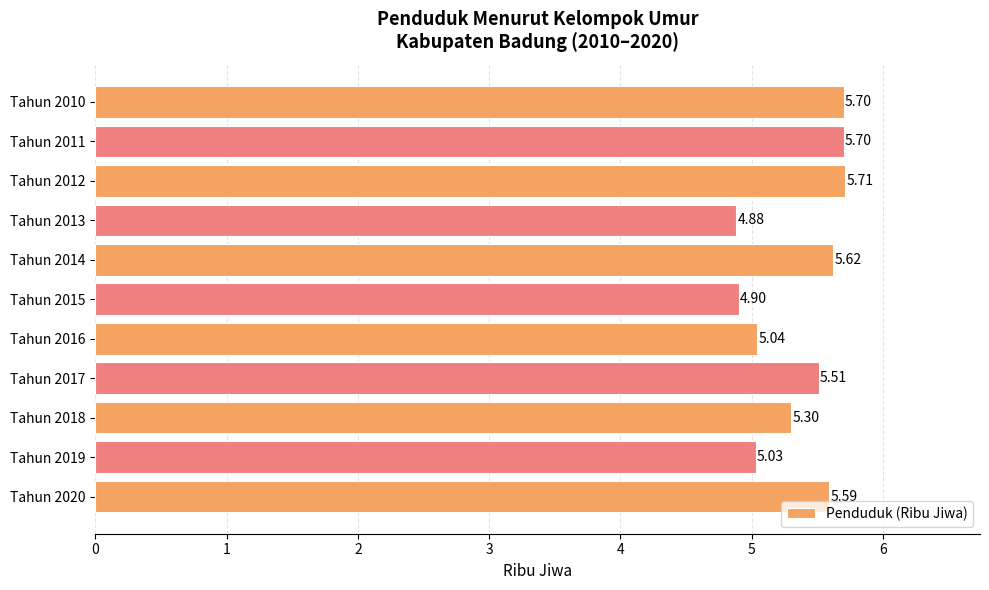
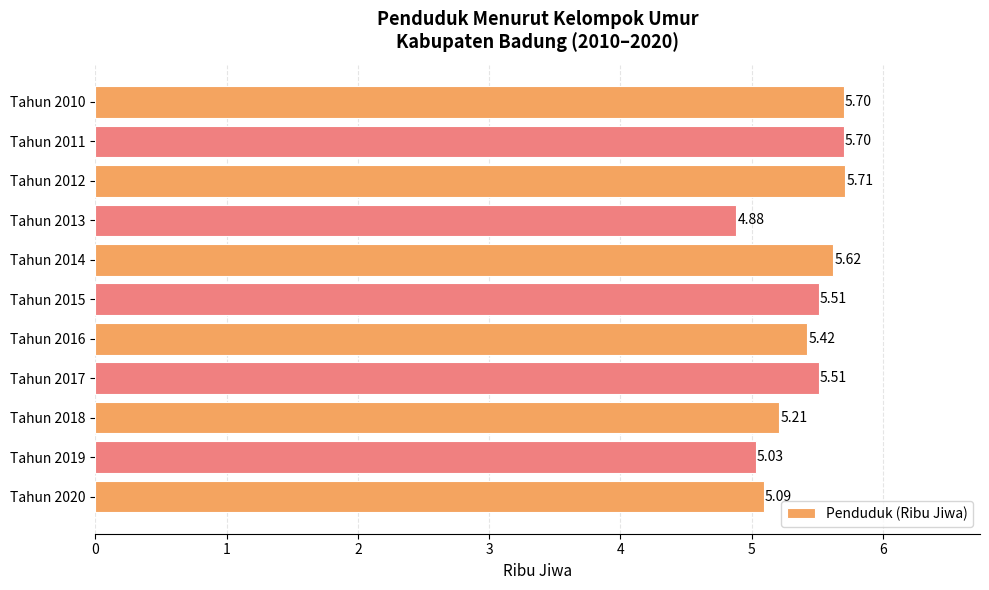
  {
    "Tahun 2010": 5.70,
    "Tahun 2011": 5.70,
    "Tahun 2012": 5.71,
    "Tahun 2013": 4.88,
    "Tahun 2014": 5.62,
-   "Tahun 2015": 4.90,
-   "Tahun 2016": 5.04,
+   "Tahun 2015": 5.51,
+   "Tahun 2016": 5.42,
    "Tahun 2017": 5.51,
-   "Tahun 2018": 5.30,
+   "Tahun 2018": 5.21,
    "Tahun 2019": 5.03,
-   "Tahun 2020": 5.59
+   "Tahun 2020": 5.09
  }
